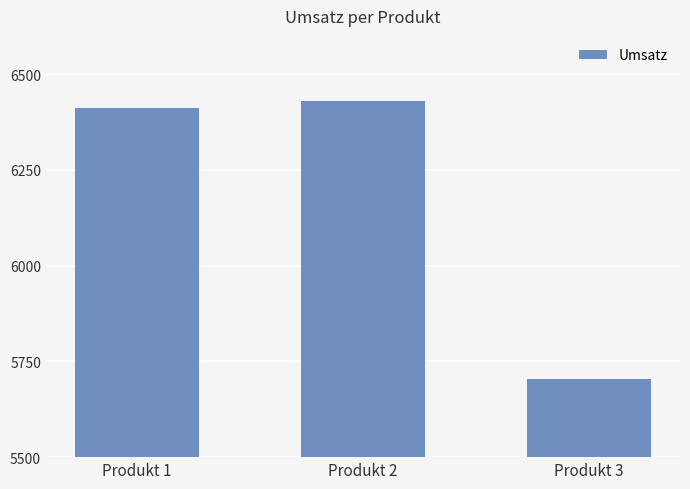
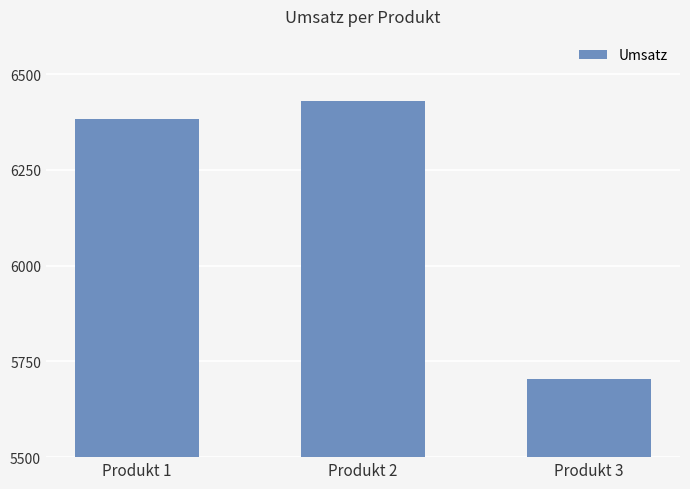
  {
-   "Produkt 1": 6410,
+   "Produkt 1": 6380,
    "Produkt 2": 6430,
    "Produkt 3": 5700
  }
